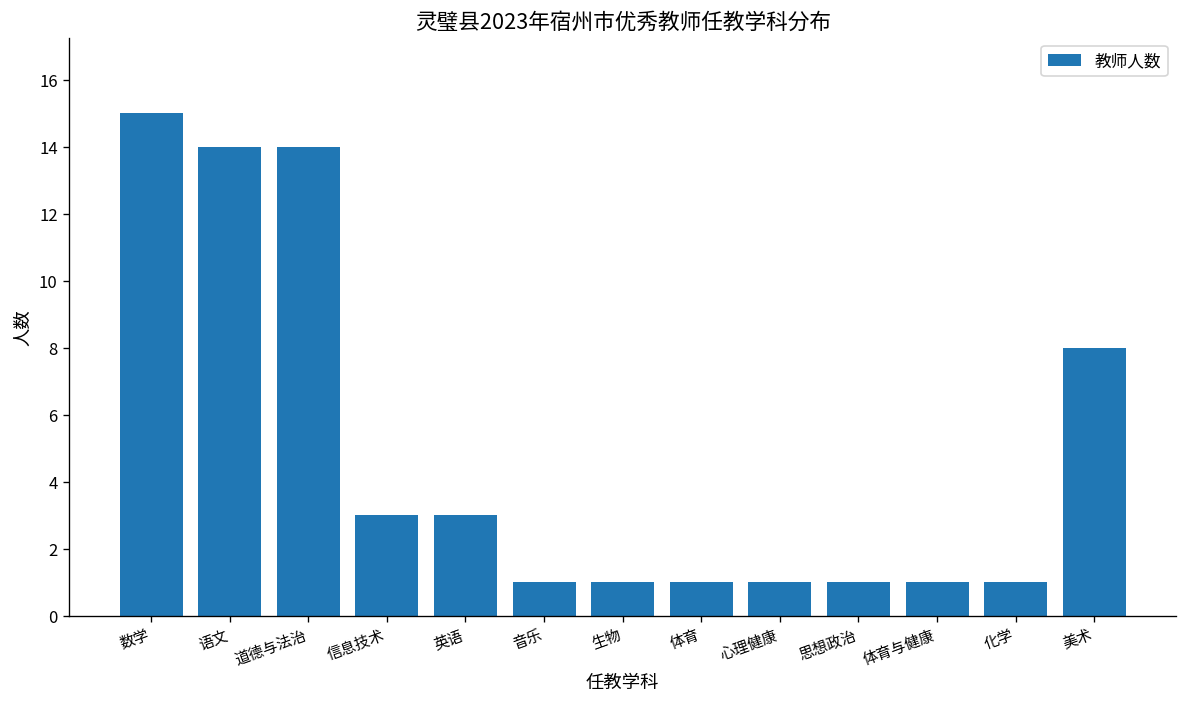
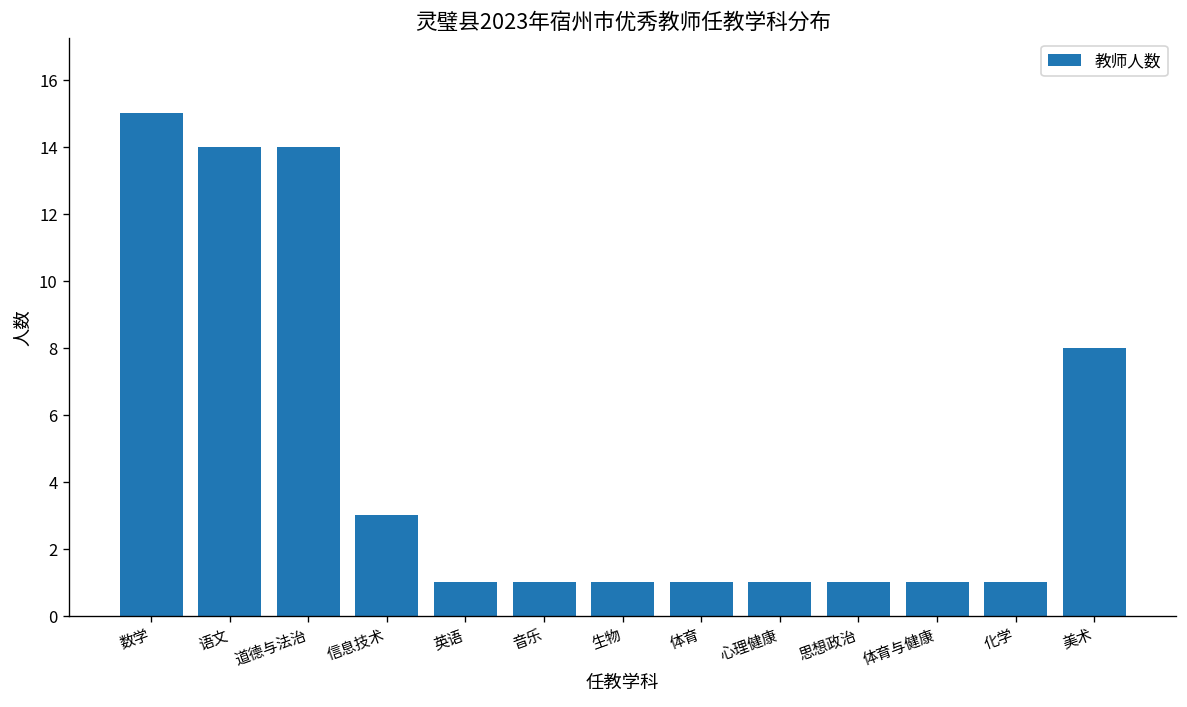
  {
    "数学": 15,
    "语文": 14,
    "道德与法治": 14,
    "信息技术": 3,
-   "英语": 3,
+   "英语": 1,
    "音乐": 1,
    "生物": 1,
    "体育": 1,
    "心理健康": 1,
    "思想政治": 1,
    "体育与健康": 1,
    "化学": 1,
    "美术": 8
  }
